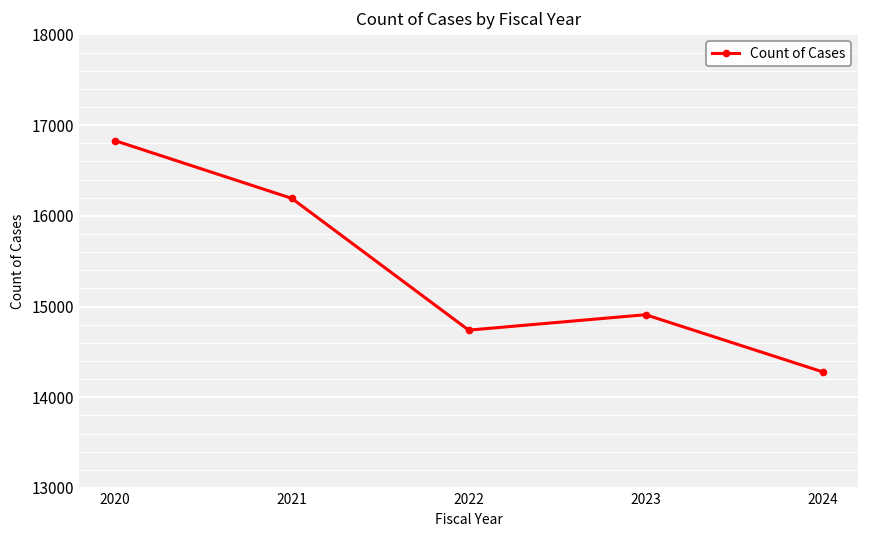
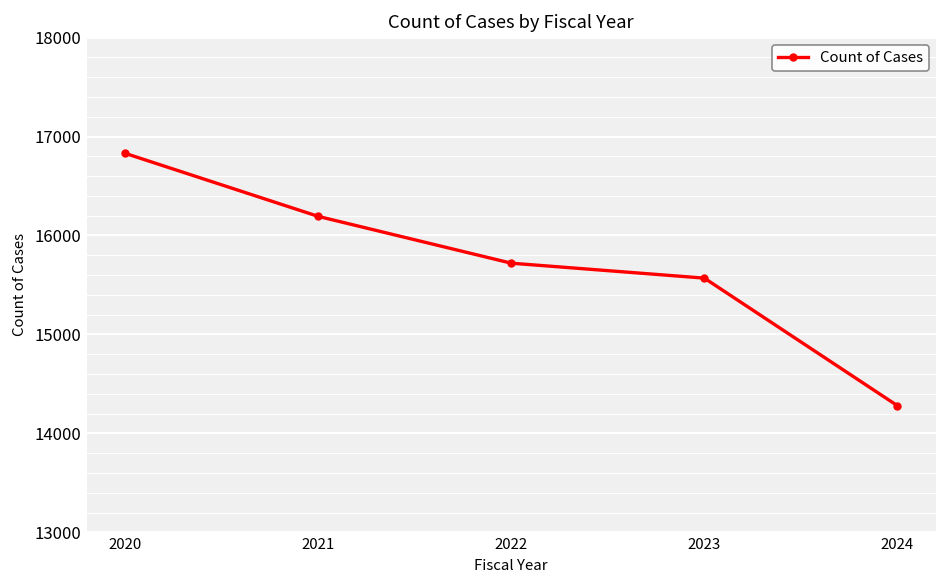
  {
    "2020": 16800,
    "2021": 16200,
-   "2022": 14700,
-   "2023": 14900,
+   "2022": 15700,
+   "2023": 15600,
    "2024": 14300
  }
